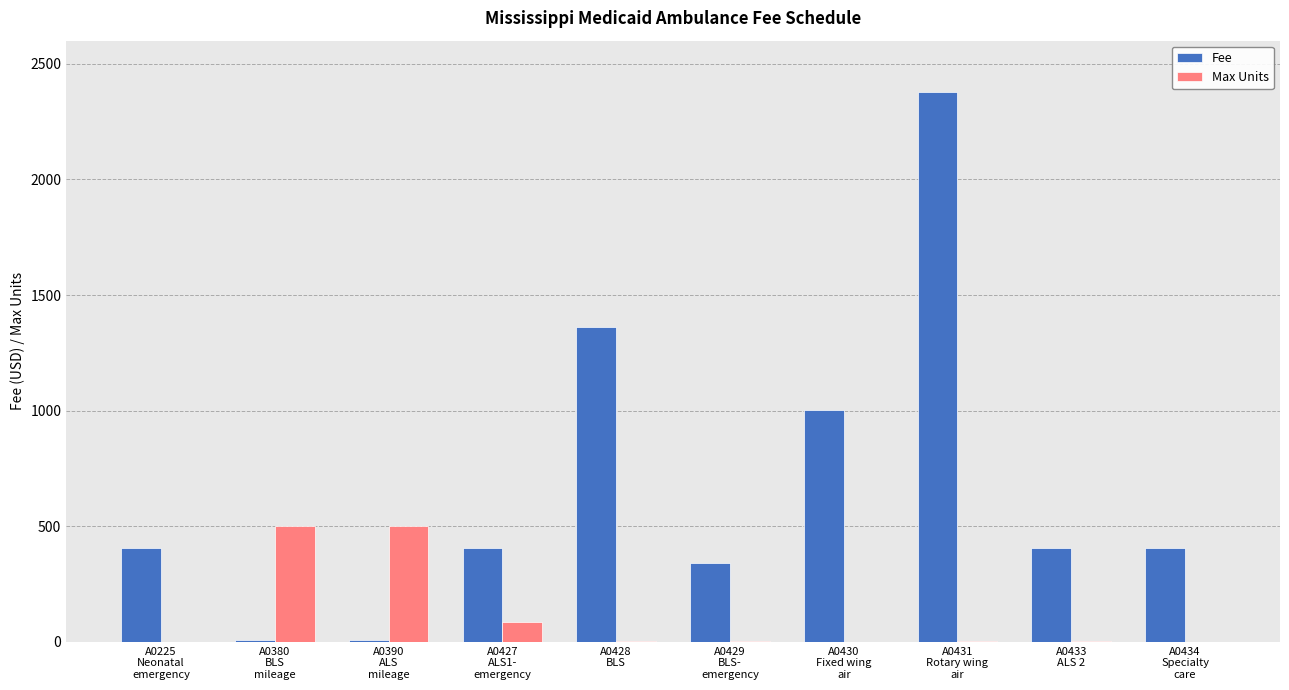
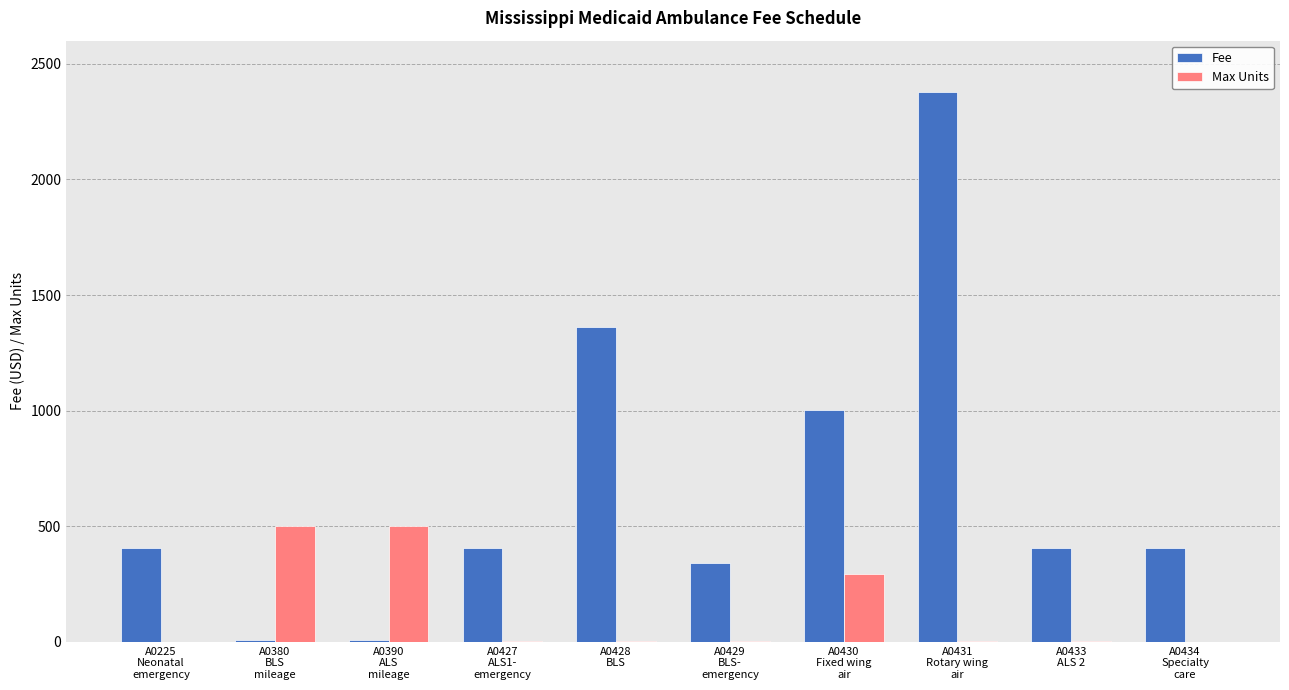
  {
    "Fee": {
      "A0225 Neonatal emergency": 400,
      "A0427 ALS1- emergency": 400,
      "A0428 BLS": 1360,
      "A0429 BLS- emergency": 340,
      "A0430 Fixed wing air": 1000,
      "A0431 Rotary wing air": 2380,
      "A0433 ALS 2": 400,
      "A0434 Specialty care": 400
    },
    "Max Units": {
      "A0380 BLS mileage": 500,
      "A0390 ALS mileage": 500,
-     "A0427 ALS1- emergency": 90,
-     "A0430 Fixed wing air": 0
+     "A0427 ALS1- emergency": 0,
+     "A0430 Fixed wing air": 300
    }
  }
